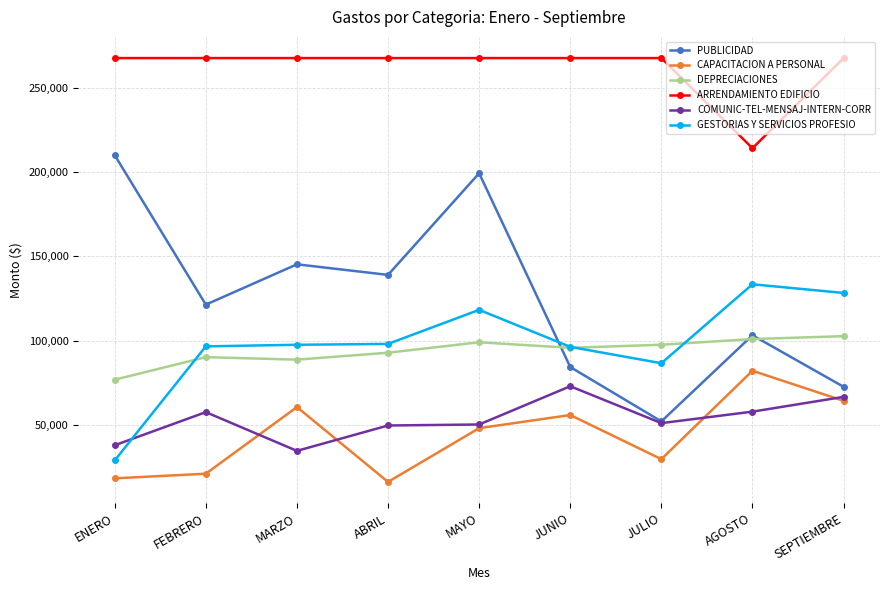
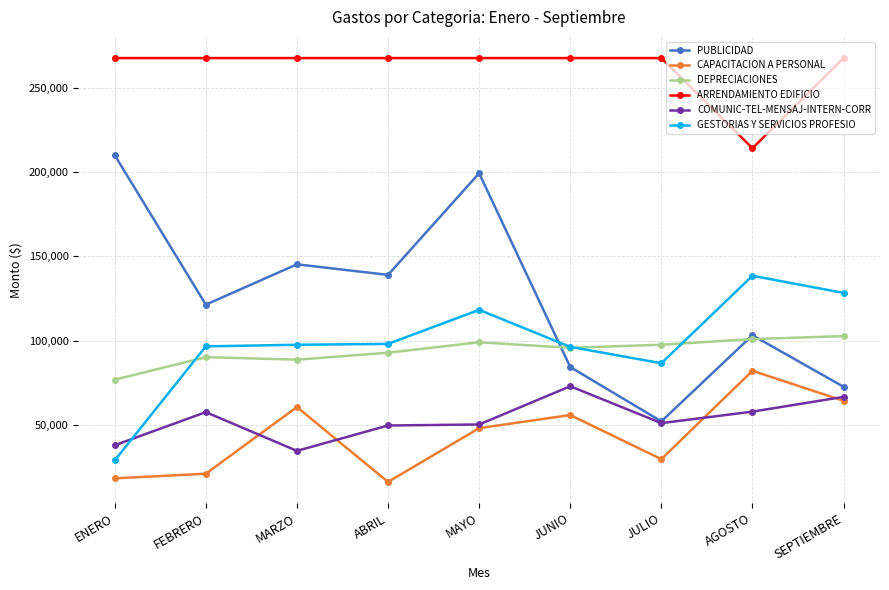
  {
    "PUBLICIDAD": {
      "ENERO": "210,000",
      "FEBRERO": "121,000",
      "MARZO": "145,000",
      "ABRIL": "139,000",
      "MAYO": "199,000",
      "JUNIO": "84,000",
      "AGOSTO": "103,000",
      "SEPTIEMBRE": "73,000"
    },
    "CAPACITACION A PERSONAL": {
      "ENERO": "18,000",
      "FEBRERO": "21,000",
      "MARZO": "60,000",
      "ABRIL": "16,000",
      "MAYO": "48,000",
      "JUNIO": "56,000",
      "JULIO": "29,000",
      "AGOSTO": "82,000",
      "SEPTIEMBRE": "64,000"
    },
    "DEPRECIACIONES": {
      "ENERO": "77,000",
      "FEBRERO": "90,000",
      "MARZO": "89,000",
      "ABRIL": "93,000",
      "MAYO": "99,000",
      "JULIO": "97,000",
      "AGOSTO": "101,000",
      "SEPTIEMBRE": "103,000"
    },
    "ARRENDAMIENTO EDIFICIO": {
      "ENERO": "268,000",
      "FEBRERO": "268,000",
      "MARZO": "268,000",
      "ABRIL": "268,000",
      "MAYO": "268,000",
      "JUNIO": "268,000",
      "JULIO": "268,000",
      "AGOSTO": "214,000"
    },
    "COMUNIC-TEL-MENSAJ-INTERN-CORR": {
      "ENERO": "38,000",
      "FEBRERO": "57,000",
      "MARZO": "34,000",
      "ABRIL": "49,000",
      "MAYO": "50,000",
      "JUNIO": "73,000",
      "AGOSTO": "58,000",
      "SEPTIEMBRE": "67,000"
    },
    "GESTORIAS Y SERVICIOS PROFESIO": {
      "ENERO": "29,000",
      "FEBRERO": "97,000",
      "MARZO": "97,000",
      "ABRIL": "98,000",
      "MAYO": "118,000",
      "JULIO": "87,000",
-     "AGOSTO": "133,000",
+     "AGOSTO": "138,000",
      "SEPTIEMBRE": "128,000"
    }
  }
